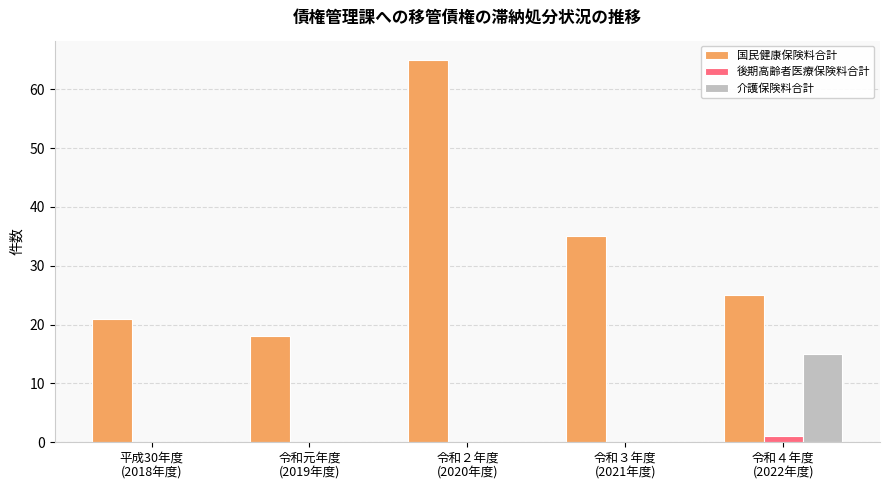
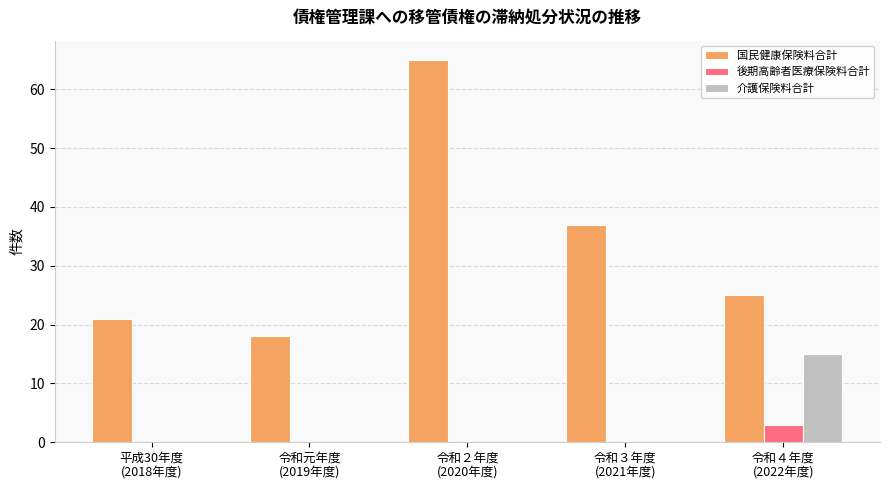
  {
    "国民健康保険料合計": {
      "平成30年度 (2018年度)": 21,
      "令和元年度 (2019年度)": 18,
      "令和２年度 (2020年度)": 65,
-     "令和３年度 (2021年度)": 35,
+     "令和３年度 (2021年度)": 37,
      "令和４年度 (2022年度)": 25
    },
    "後期高齢者医療保険料合計": {
      "平成30年度 (2018年度)": 0,
      "令和元年度 (2019年度)": 0,
      "令和２年度 (2020年度)": 0,
      "令和３年度 (2021年度)": 0,
-     "令和４年度 (2022年度)": 1
+     "令和４年度 (2022年度)": 3
    },
    "介護保険料合計": {
      "平成30年度 (2018年度)": 0,
      "令和元年度 (2019年度)": 0,
      "令和２年度 (2020年度)": 0,
      "令和３年度 (2021年度)": 0,
      "令和４年度 (2022年度)": 15
    }
  }
